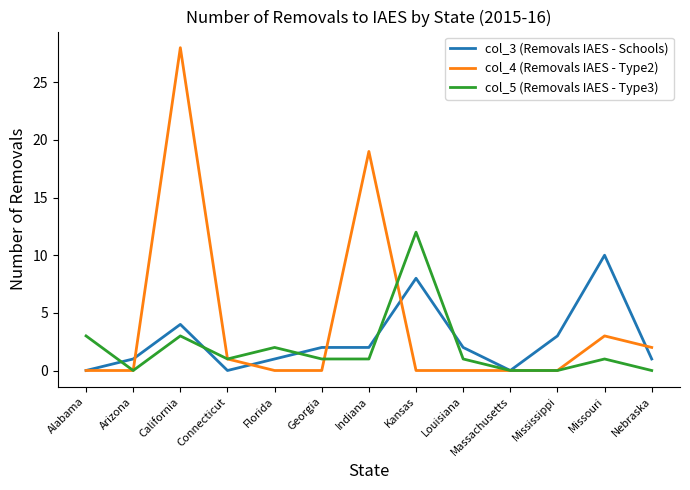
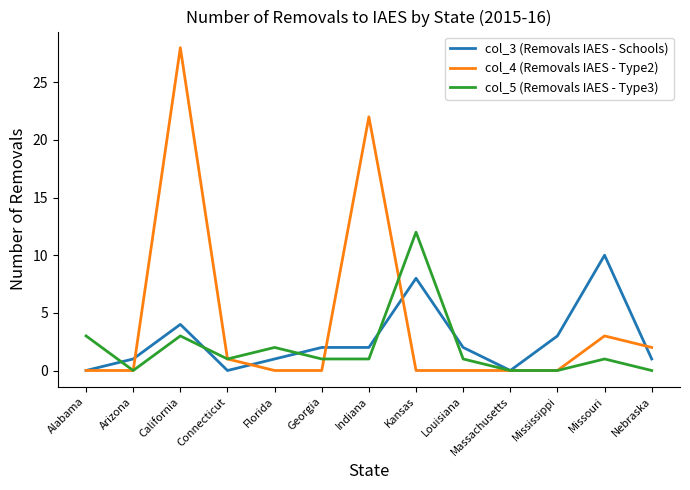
  {
    "col_3 (Removals IAES - Schools)": {
      "Arizona": 1,
      "California": 4,
      "Connecticut": 0,
      "Florida": 1,
      "Georgia": 2,
      "Indiana": 2,
      "Kansas": 8,
      "Louisiana": 2,
      "Mississippi": 3,
      "Missouri": 10,
      "Nebraska": 1
    },
    "col_4 (Removals IAES - Type2)": {
      "California": 28,
      "Florida": 0,
      "Georgia": 0,
-     "Indiana": 19,
+     "Indiana": 22,
      "Kansas": 0,
      "Louisiana": 0,
      "Missouri": 3,
      "Nebraska": 2
    },
    "col_5 (Removals IAES - Type3)": {
      "Alabama": 3,
      "California": 3,
      "Florida": 2,
      "Georgia": 1,
      "Indiana": 1,
      "Kansas": 12,
      "Louisiana": 1,
      "Missouri": 1,
      "Nebraska": 0
    }
  }
